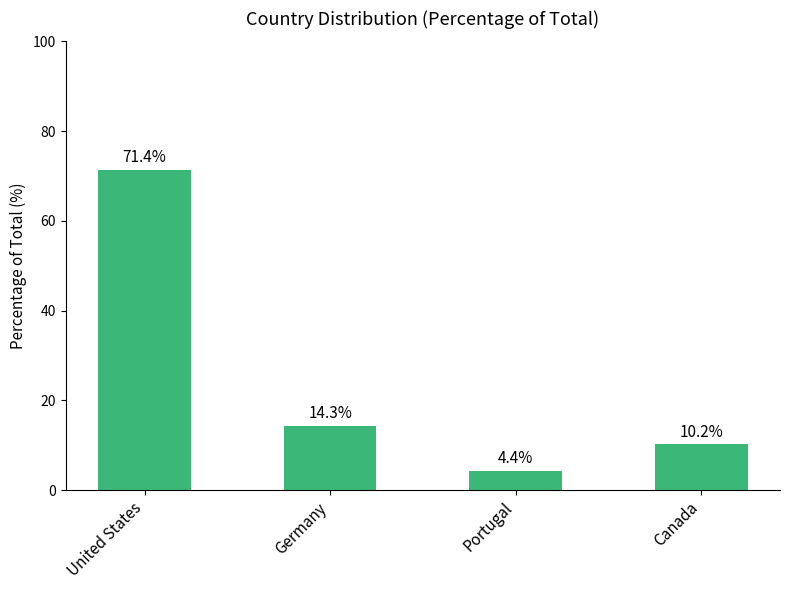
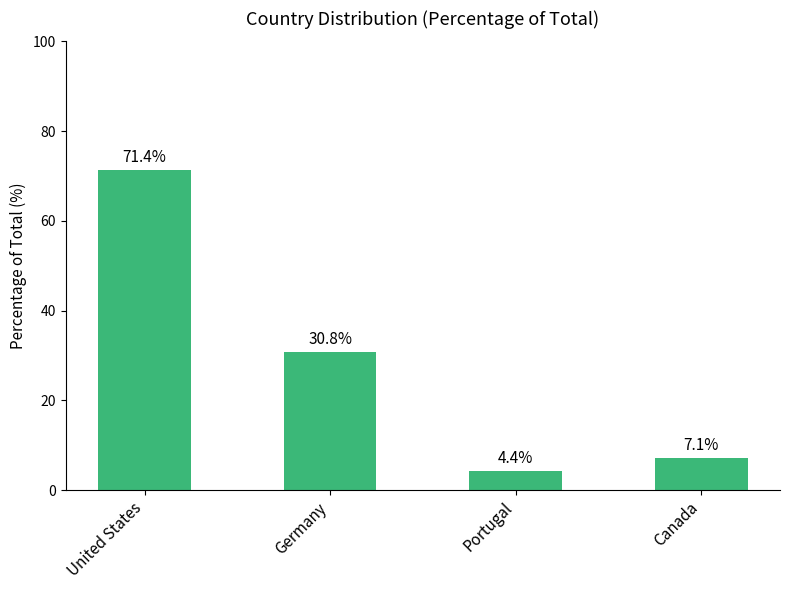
  {
    "United States": "71.4%",
-   "Germany": "14.3%",
+   "Germany": "30.8%",
    "Portugal": "4.4%",
-   "Canada": "10.2%"
+   "Canada": "7.1%"
  }
